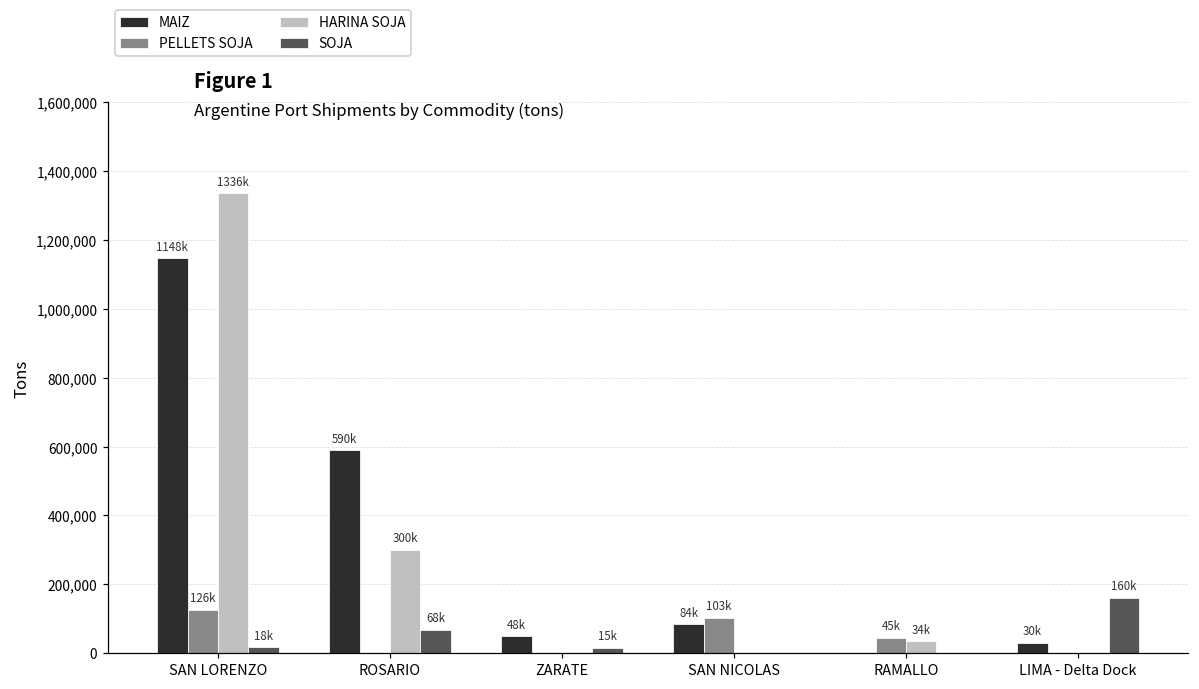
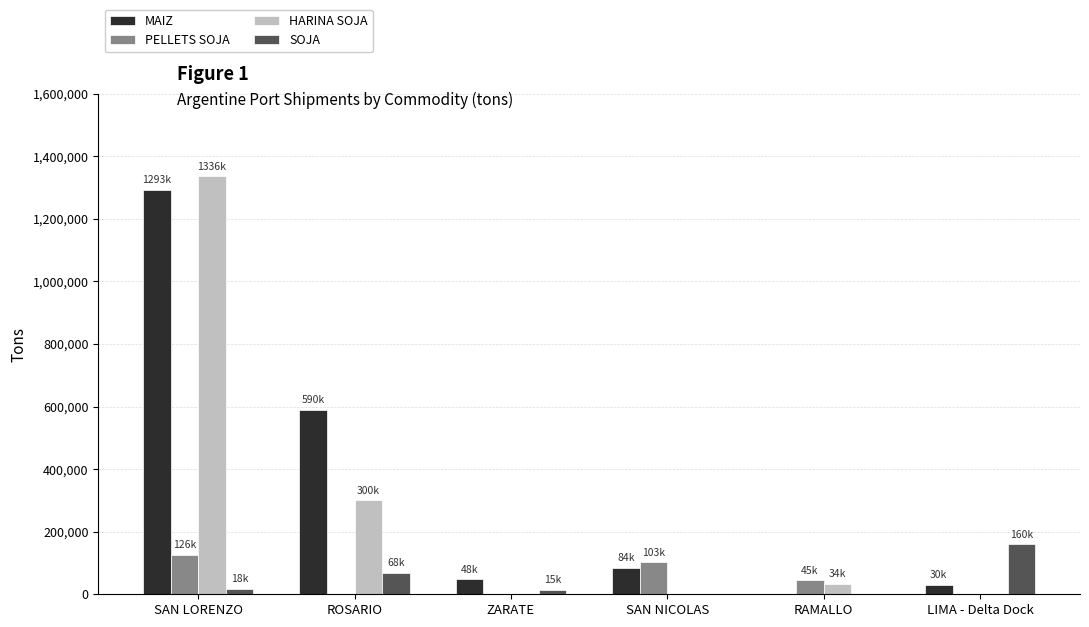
  {
    "MAIZ": {
-     "SAN LORENZO": "1148k",
+     "SAN LORENZO": "1293k",
      "ROSARIO": "590k",
      "ZARATE": "48k",
      "SAN NICOLAS": "84k",
      "LIMA - Delta Dock": "30k"
    },
    "PELLETS SOJA": {
      "SAN LORENZO": "126k",
      "SAN NICOLAS": "103k",
      "RAMALLO": "45k"
    },
    "HARINA SOJA": {
      "SAN LORENZO": "1336k",
      "ROSARIO": "300k",
      "RAMALLO": "34k"
    },
    "SOJA": {
      "SAN LORENZO": "18k",
      "ROSARIO": "68k",
      "ZARATE": "15k",
      "LIMA - Delta Dock": "160k"
    }
  }
